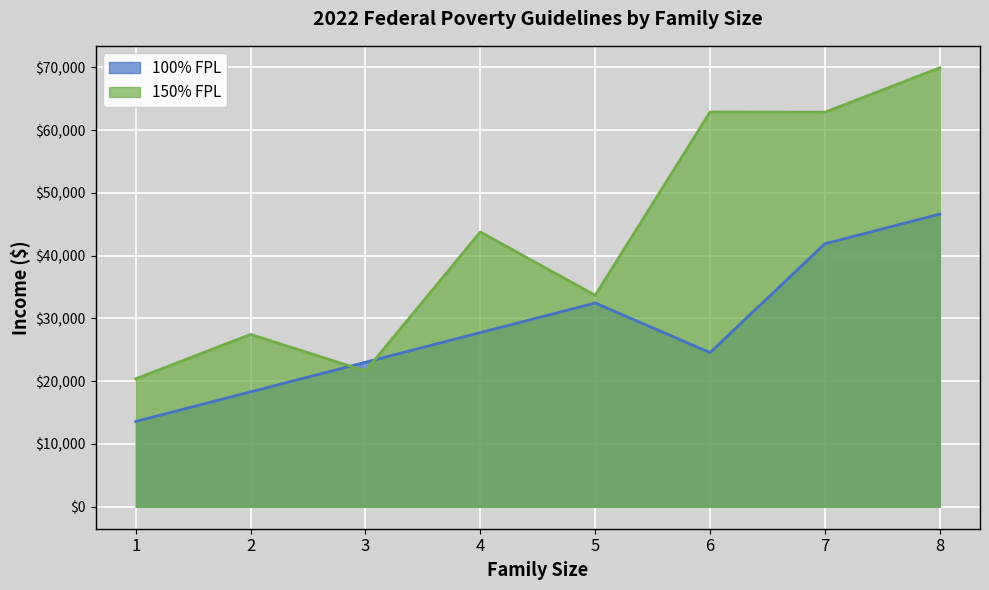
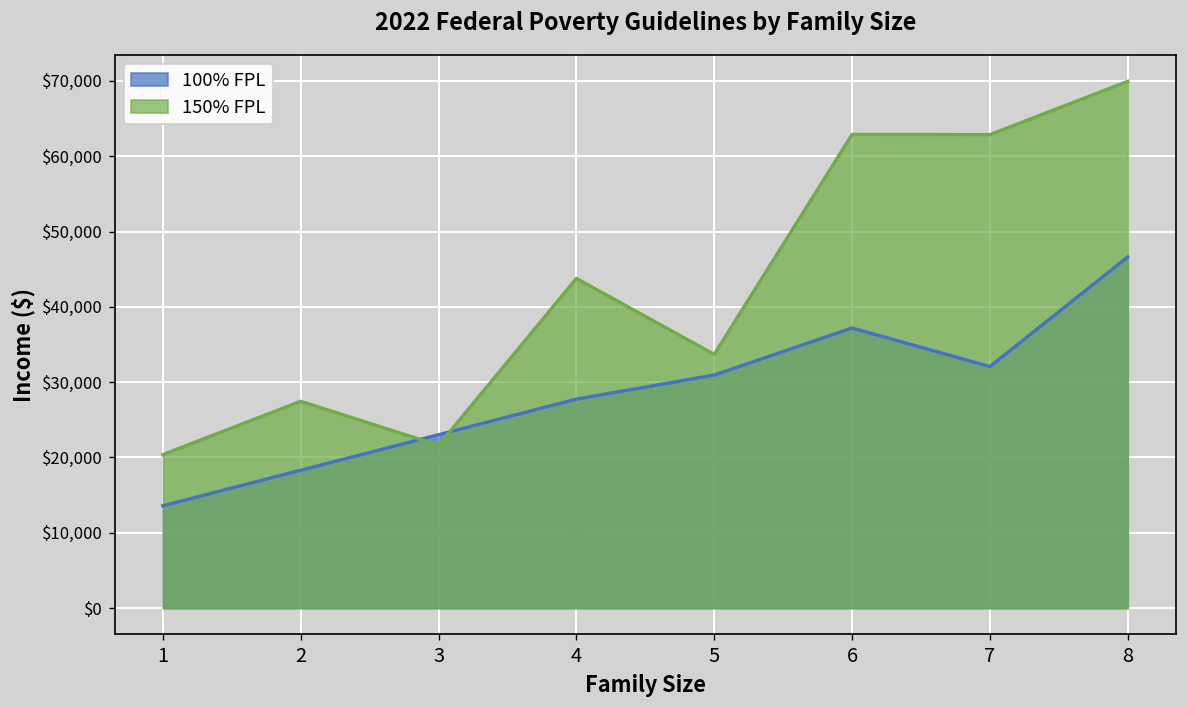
  {
    "100% FPL": {
      "1": "$14,000",
      "2": "$18,000",
      "3": "$23,000",
      "4": "$28,000",
-     "5": "$32,000",
-     "6": "$25,000",
-     "7": "$42,000",
+     "5": "$31,000",
+     "6": "$37,000",
+     "7": "$32,000",
      "8": "$47,000"
    },
    "150% FPL": {
      "1": "$20,000",
      "2": "$27,000",
      "3": "$22,000",
      "4": "$44,000",
      "5": "$34,000",
      "6": "$63,000",
      "7": "$63,000",
      "8": "$70,000"
    }
  }
